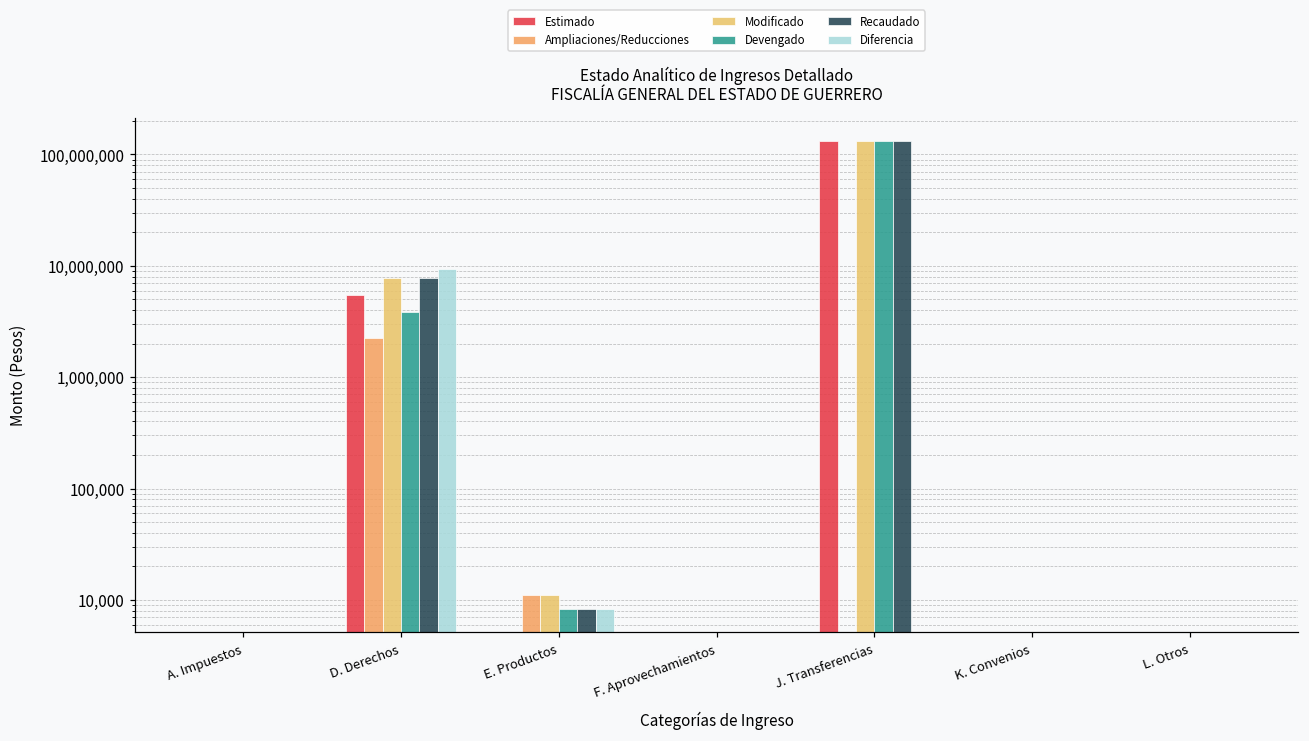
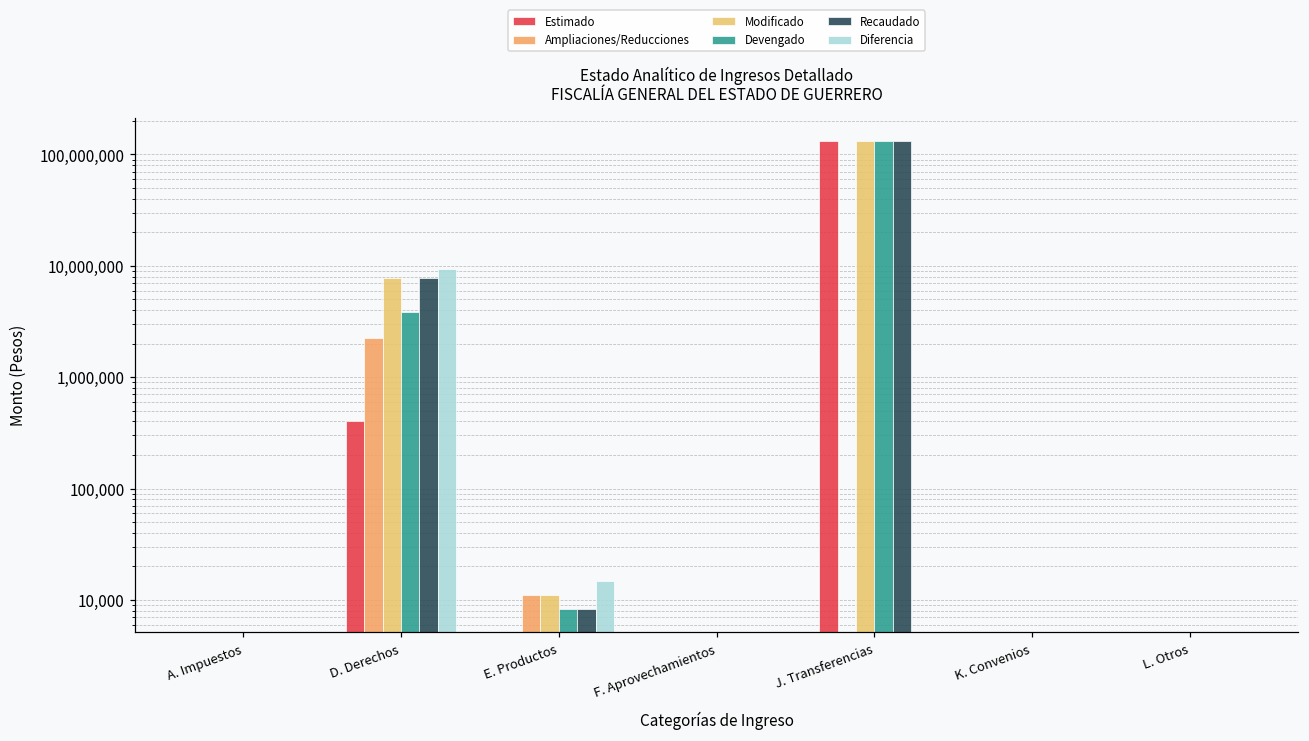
  {
    "Estimado": {
-     "D. Derechos": "5,000,000",
+     "D. Derechos": "400,000",
      "J. Transferencias": "130,000,000"
    },
    "Devengado": {
      "D. Derechos": "3,900,000",
      "E. Productos": "8,000",
      "J. Transferencias": "130,000,000"
    },
    "Recaudado": {
      "D. Derechos": "8,000,000",
      "E. Productos": "8,000",
      "J. Transferencias": "130,000,000"
    },
    "Diferencia": {
      "D. Derechos": "9,000,000",
-     "E. Productos": "8,000"
+     "E. Productos": "15,000"
    }
  }
